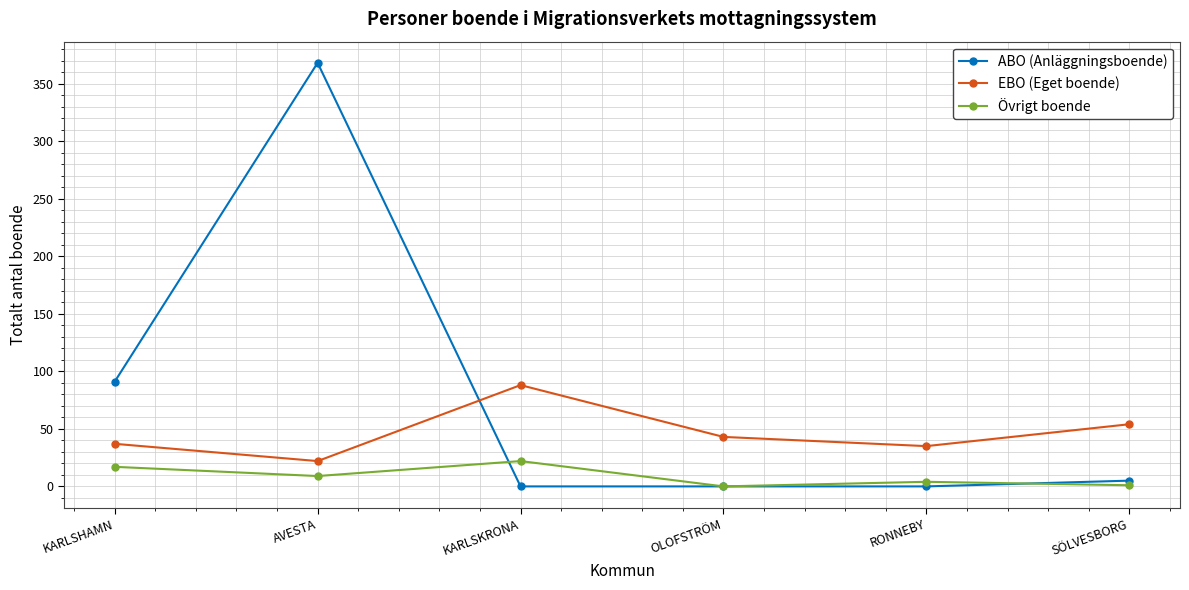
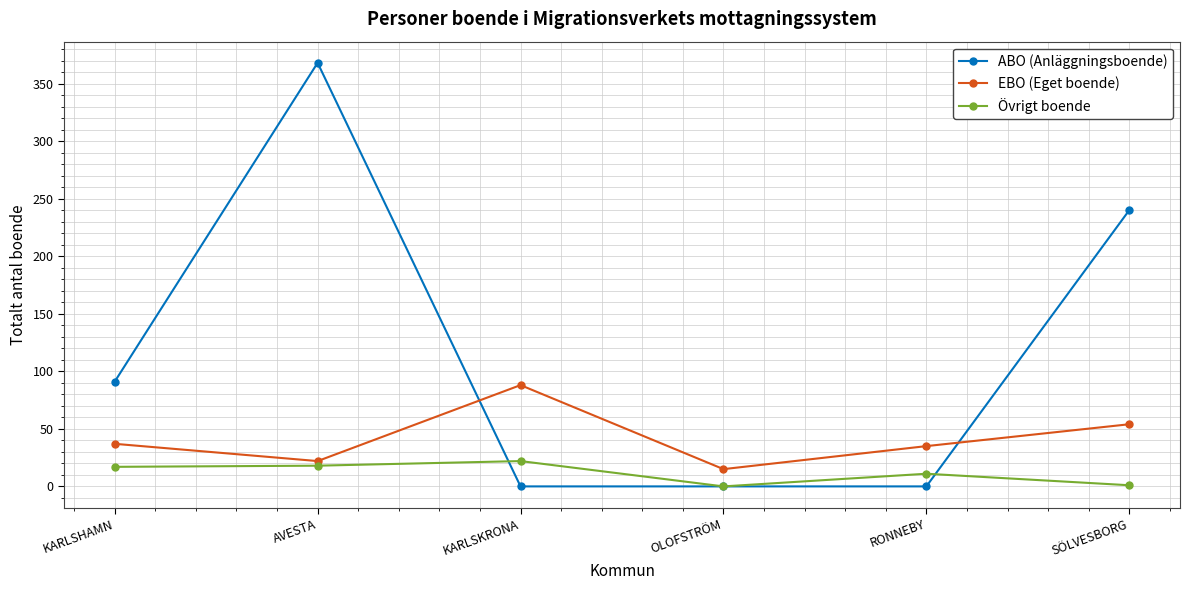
  {
    "ABO (Anläggningsboende)": {
      "KARLSHAMN": 91,
      "AVESTA": 368,
      "KARLSKRONA": 0,
      "RONNEBY": 0,
-     "SÖLVESBORG": 5
+     "SÖLVESBORG": 240
    },
    "EBO (Eget boende)": {
      "KARLSHAMN": 37,
      "AVESTA": 22,
      "KARLSKRONA": 88,
-     "OLOFSTRÖM": 43,
+     "OLOFSTRÖM": 15,
      "RONNEBY": 35,
      "SÖLVESBORG": 54
    },
    "Övrigt boende": {
      "KARLSHAMN": 17,
-     "AVESTA": 9,
+     "AVESTA": 18,
      "KARLSKRONA": 22,
-     "RONNEBY": 4,
+     "RONNEBY": 11,
      "SÖLVESBORG": 1
    }
  }
